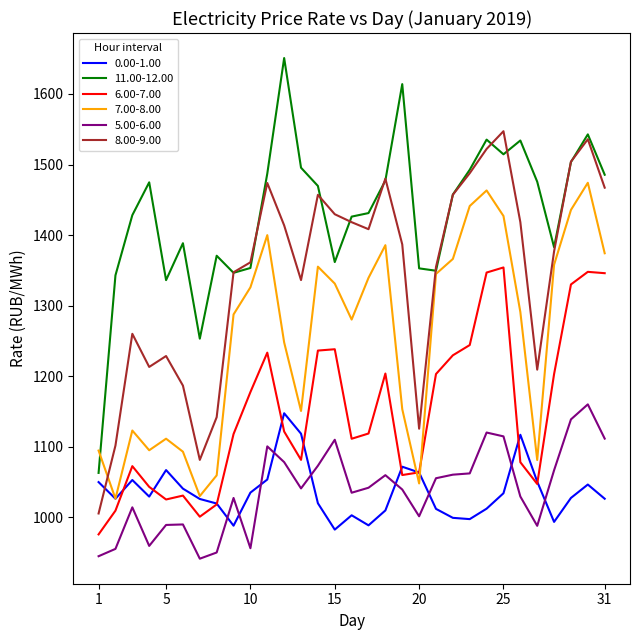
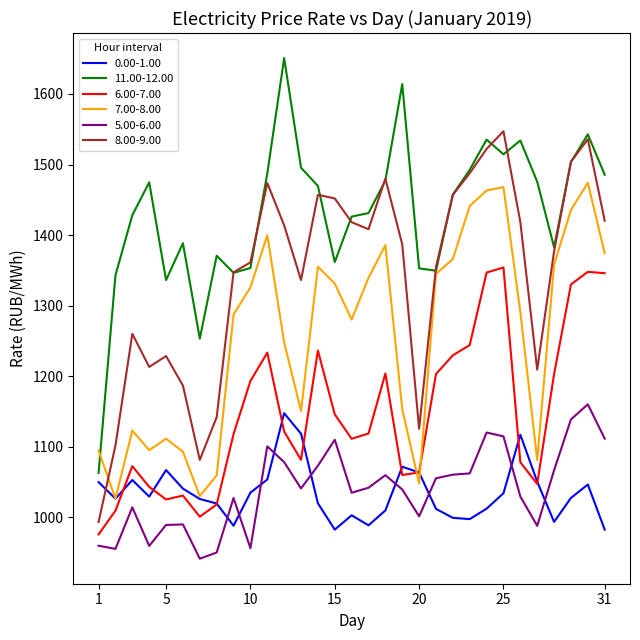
  {
    "0.00-1.00": {
      "1": 1050,
      "5": 1070,
      "10": 1040,
      "15": 980,
      "25": 1030,
-     "31": 1030
+     "31": 980
    },
    "11.00-12.00": {
      "1": 1060,
      "5": 1340,
      "10": 1350,
      "15": 1360,
      "20": 1350,
      "25": 1510,
      "31": 1490
    },
    "6.00-7.00": {
      "1": 980,
      "5": 1030,
-     "10": 1180,
-     "15": 1240,
+     "10": 1190,
+     "15": 1150,
      "25": 1350,
      "31": 1350
    },
    "7.00-8.00": {
      "1": 1090,
      "5": 1110,
      "10": 1330,
      "15": 1330,
      "20": 1050,
-     "25": 1430,
+     "25": 1470,
      "31": 1370
    },
    "5.00-6.00": {
-     "1": 950,
+     "1": 960,
      "5": 990,
      "10": 960,
      "15": 1110,
      "20": 1000,
      "25": 1110,
      "31": 1110
    },
    "8.00-9.00": {
-     "1": 1010,
+     "1": 990,
      "5": 1230,
      "10": 1360,
-     "15": 1430,
+     "15": 1450,
      "20": 1130,
      "25": 1550,
-     "31": 1470
+     "31": 1420
    }
  }
